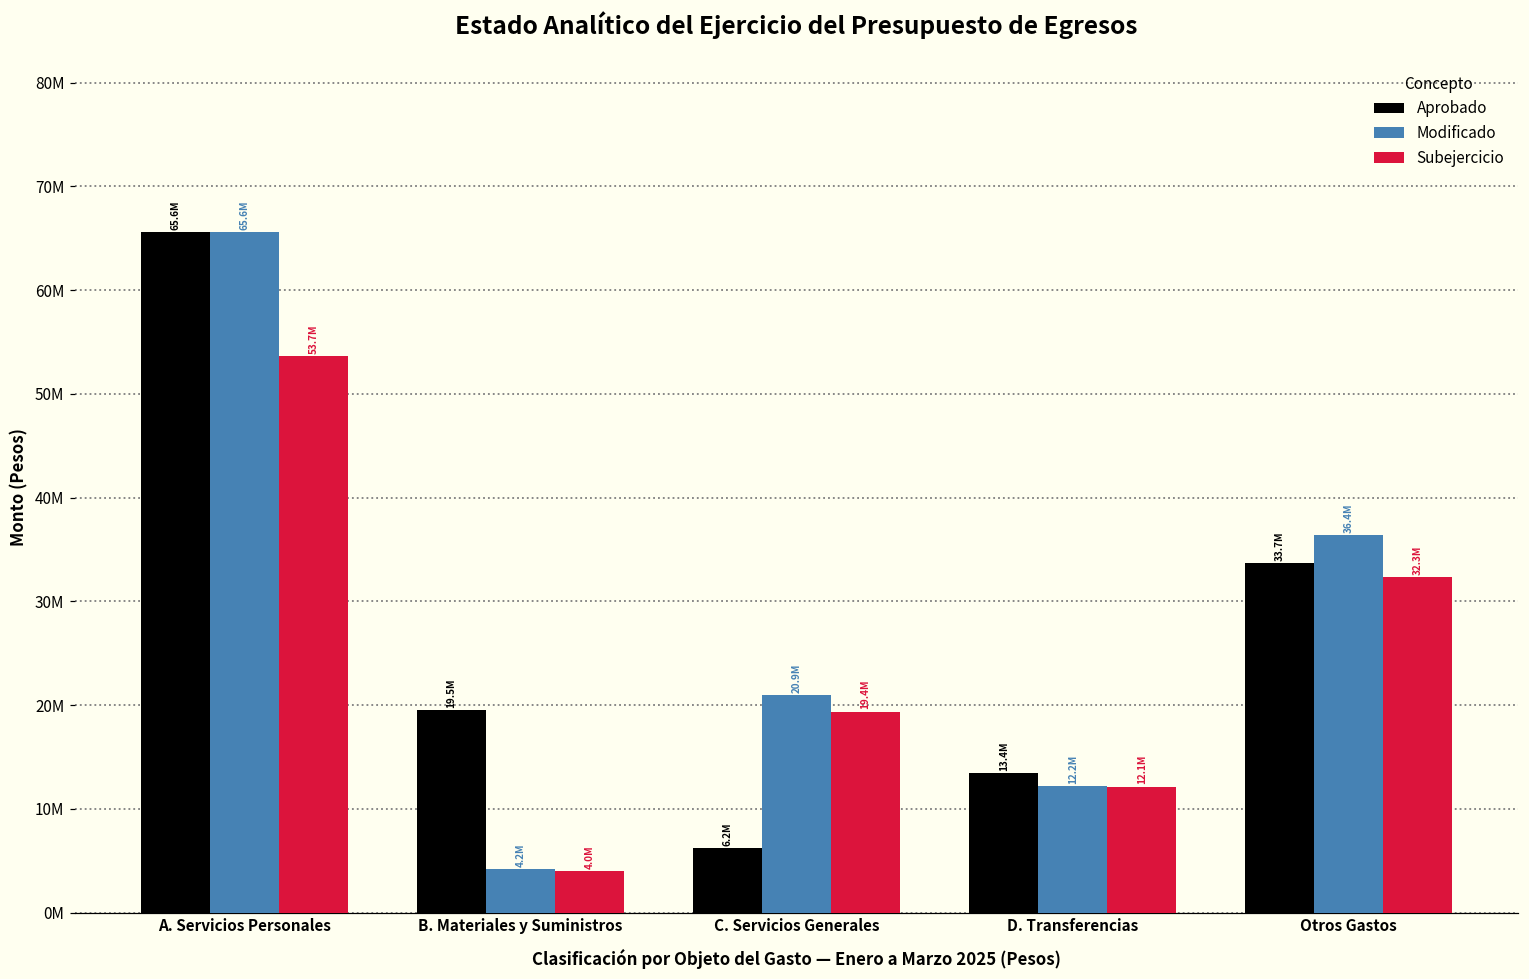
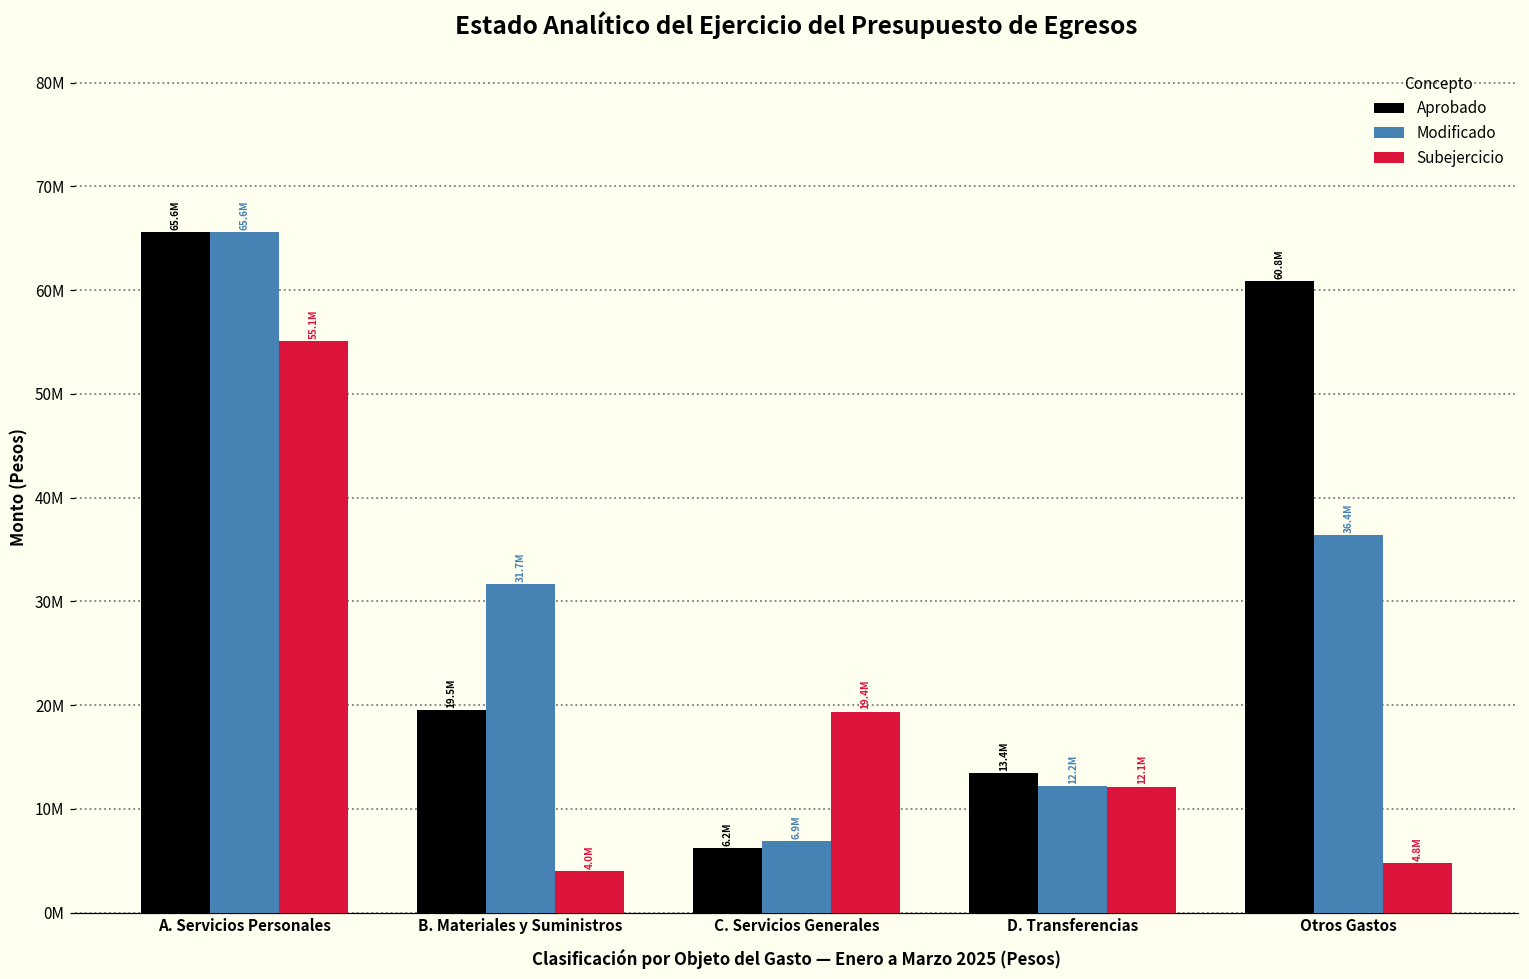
  {
    "Aprobado": {
      "A. Servicios Personales": "65.6M",
      "B. Materiales y Suministros": "19.5M",
      "C. Servicios Generales": "6.2M",
      "D. Transferencias": "13.4M",
-     "Otros Gastos": "33.7M"
+     "Otros Gastos": "60.8M"
    },
    "Modificado": {
      "A. Servicios Personales": "65.6M",
-     "B. Materiales y Suministros": "4.2M",
-     "C. Servicios Generales": "20.9M",
+     "B. Materiales y Suministros": "31.7M",
+     "C. Servicios Generales": "6.9M",
      "D. Transferencias": "12.2M",
      "Otros Gastos": "36.4M"
    },
    "Subejercicio": {
-     "A. Servicios Personales": "53.7M",
+     "A. Servicios Personales": "55.1M",
      "B. Materiales y Suministros": "4.0M",
      "C. Servicios Generales": "19.4M",
      "D. Transferencias": "12.1M",
-     "Otros Gastos": "32.3M"
+     "Otros Gastos": "4.8M"
    }
  }
